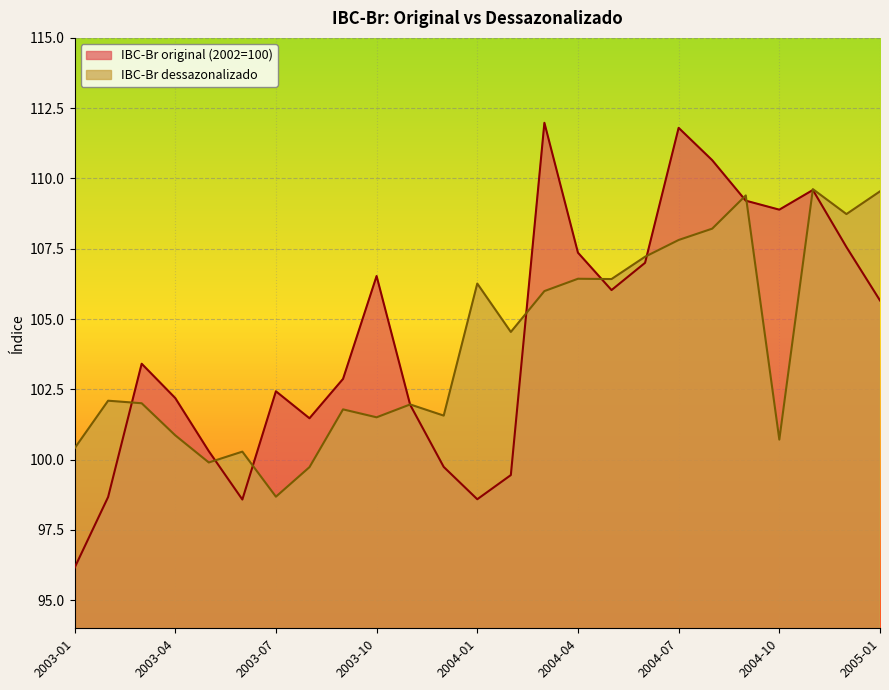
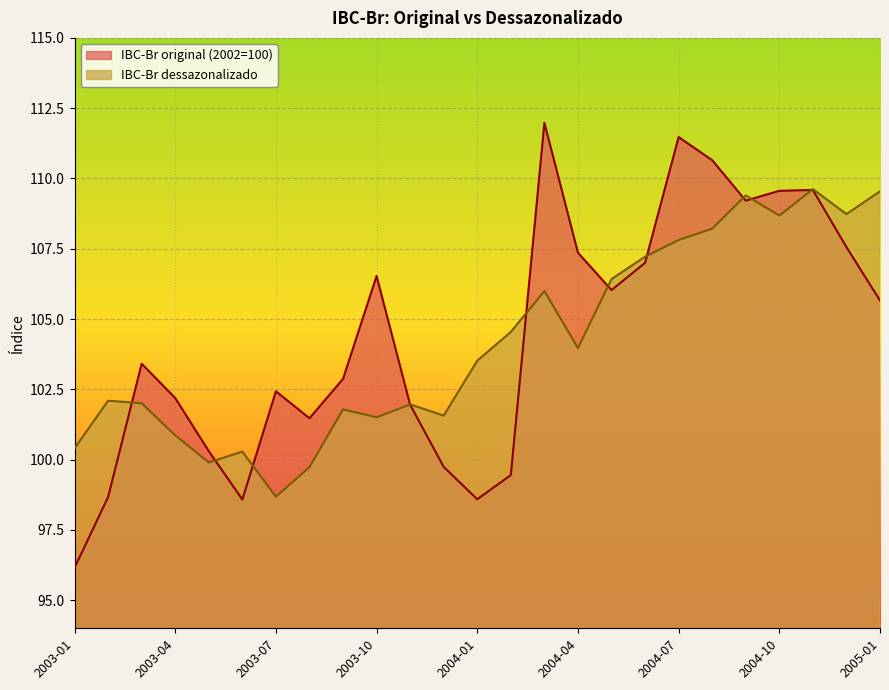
  {
    "IBC-Br original (2002=100)": {
      "2003-01": 96.2,
      "2003-04": 102.2,
      "2003-07": 102.4,
      "2003-10": 106.5,
      "2004-01": 98.6,
      "2004-04": 107.4,
-     "2004-07": 111.8,
-     "2004-10": 108.9,
+     "2004-07": 111.5,
+     "2004-10": 109.6,
      "2005-01": 105.7
    },
    "IBC-Br dessazonalizado": {
      "2003-01": 100.4,
      "2003-04": 100.9,
      "2003-07": 98.7,
      "2003-10": 101.5,
-     "2004-01": 106.3,
-     "2004-04": 106.4,
+     "2004-01": 103.5,
+     "2004-04": 104.0,
      "2004-07": 107.8,
-     "2004-10": 100.7,
+     "2004-10": 108.7,
      "2005-01": 109.5
    }
  }
